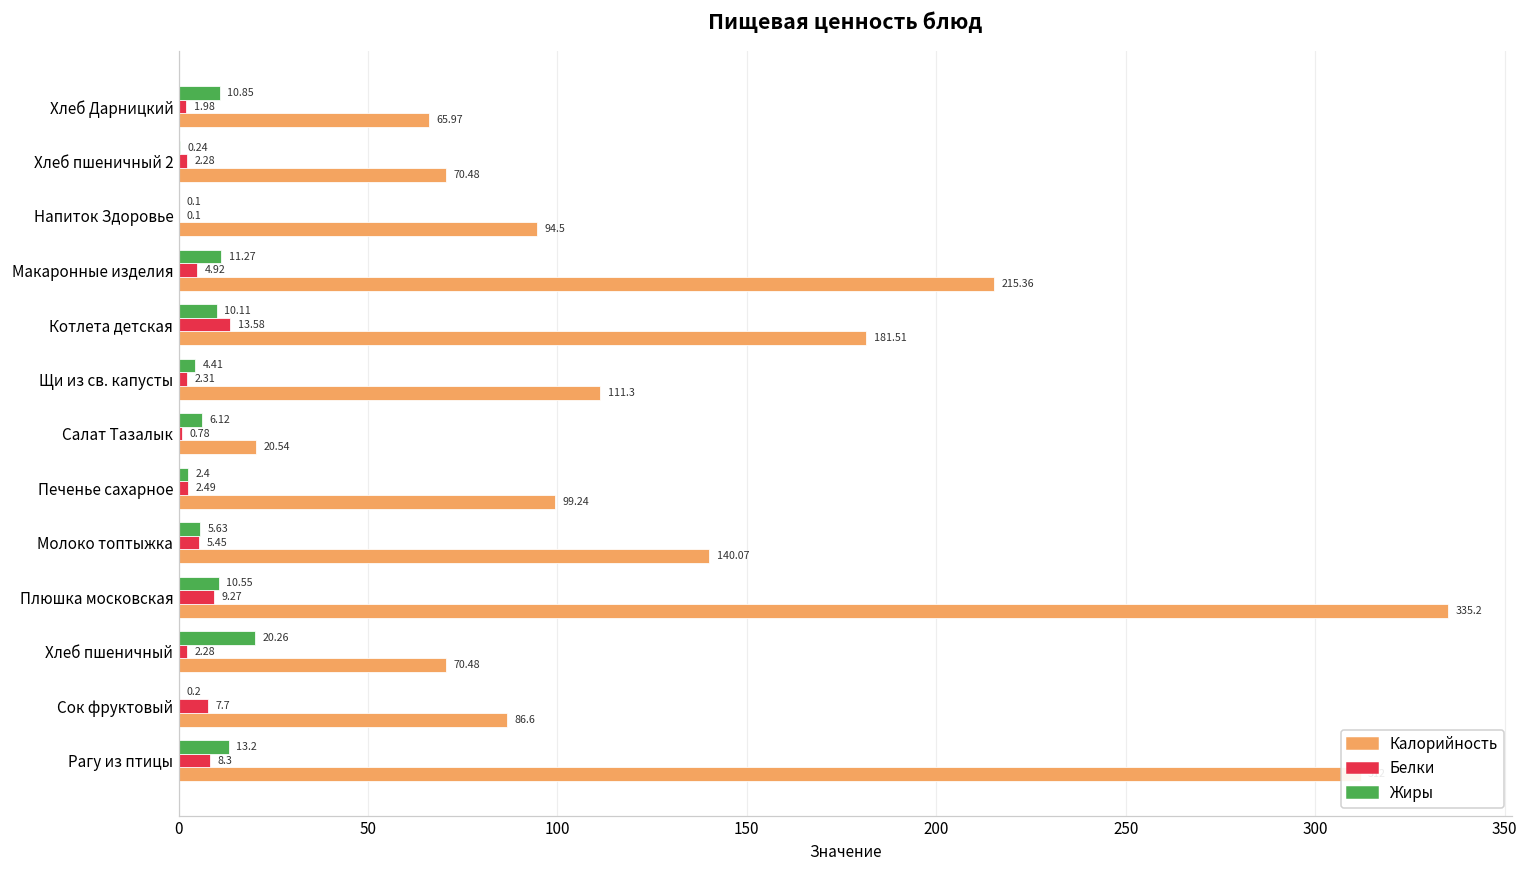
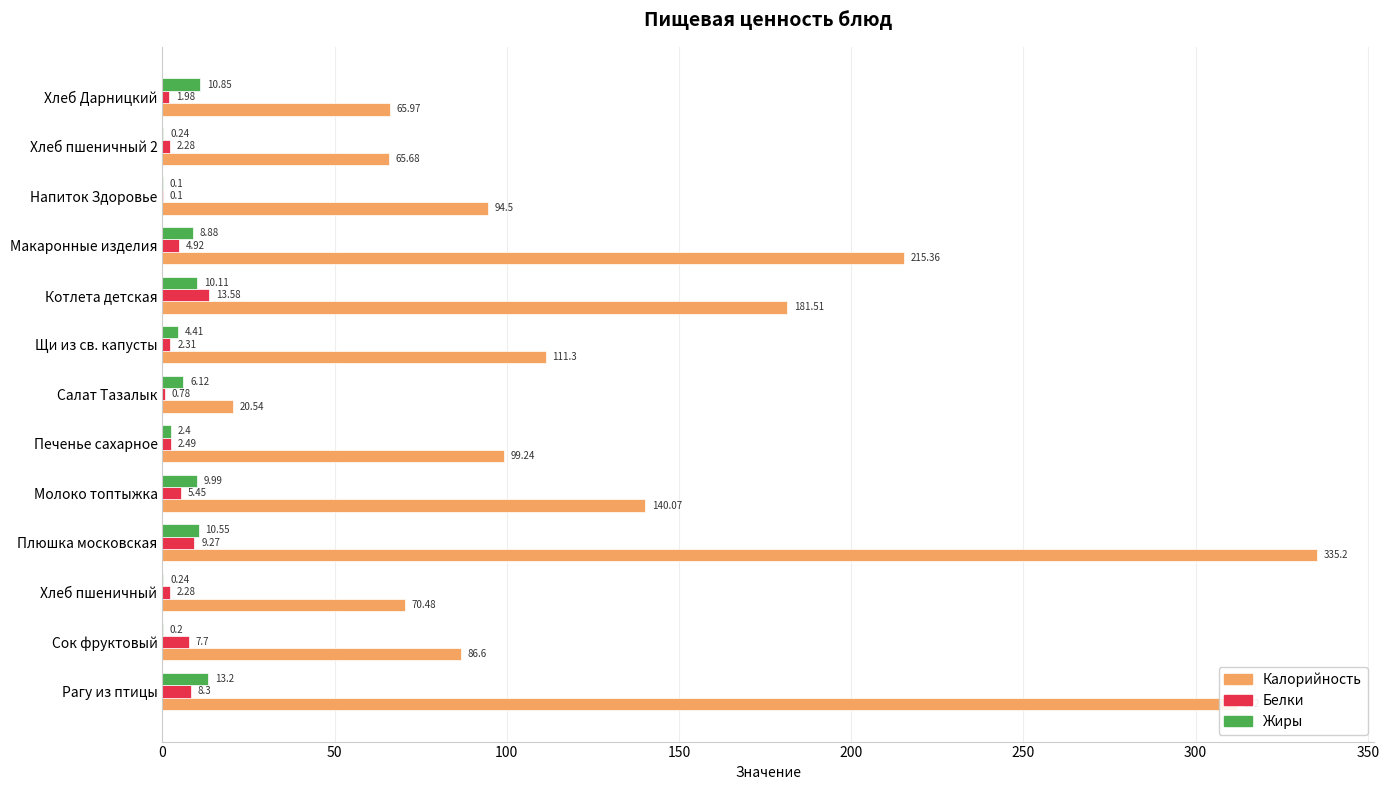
  {
    "Калорийность": {
      "Хлеб Дарницкий": 65.97,
-     "Хлеб пшеничный 2": 70.48,
+     "Хлеб пшеничный 2": 65.68,
      "Напиток Здоровье": 94.5,
      "Макаронные изделия": 215.36,
      "Котлета детская": 181.51,
      "Щи из св. капусты": 111.3,
      "Салат Тазалык": 20.54,
      "Печенье сахарное": 99.24,
      "Молоко топтыжка": 140.07,
      "Плюшка московская": 335.2,
      "Хлеб пшеничный": 70.48,
      "Сок фруктовый": 86.6
    },
    "Белки": {
      "Хлеб Дарницкий": 1.98,
      "Хлеб пшеничный 2": 2.28,
      "Напиток Здоровье": 0.1,
      "Макаронные изделия": 4.92,
      "Котлета детская": 13.58,
      "Щи из св. капусты": 2.31,
      "Салат Тазалык": 0.78,
      "Печенье сахарное": 2.49,
      "Молоко топтыжка": 5.45,
      "Плюшка московская": 9.27,
      "Хлеб пшеничный": 2.28,
      "Сок фруктовый": 7.7,
      "Рагу из птицы": 8.3
    },
    "Жиры": {
      "Хлеб Дарницкий": 10.85,
      "Хлеб пшеничный 2": 0.24,
      "Напиток Здоровье": 0.1,
-     "Макаронные изделия": 11.27,
+     "Макаронные изделия": 8.88,
      "Котлета детская": 10.11,
      "Щи из св. капусты": 4.41,
      "Салат Тазалык": 6.12,
      "Печенье сахарное": 2.4,
-     "Молоко топтыжка": 5.63,
+     "Молоко топтыжка": 9.99,
      "Плюшка московская": 10.55,
-     "Хлеб пшеничный": 20.26,
+     "Хлеб пшеничный": 0.24,
      "Сок фруктовый": 0.2,
      "Рагу из птицы": 13.2
    }
  }
